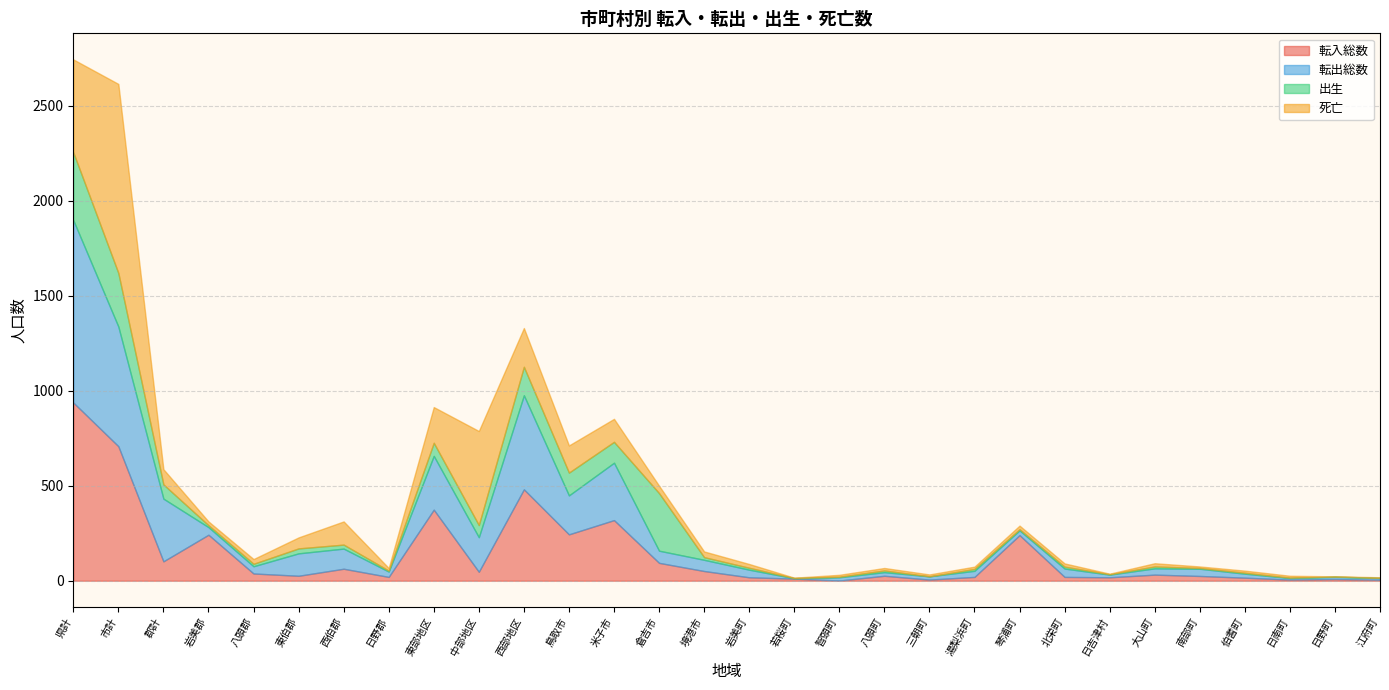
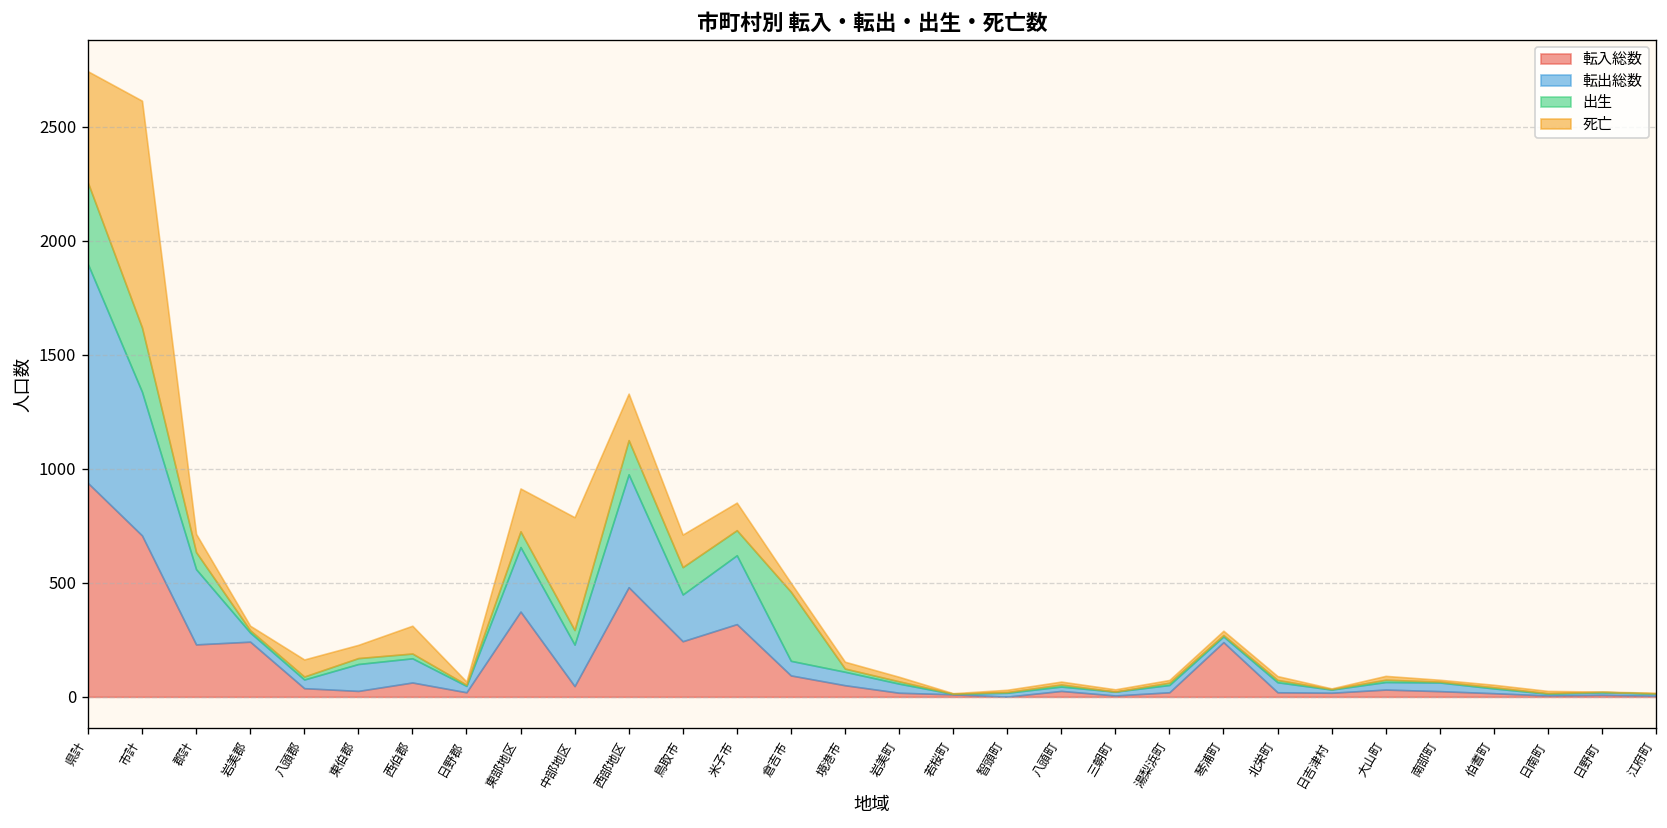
  {
    "転入総数": {
      "県計": 940,
      "市計": 710,
-     "郡計": 100,
+     "郡計": 230,
      "岩美郡": 240,
      "八頭郡": 40,
      "東伯郡": 30,
      "西伯郡": 60,
      "日野郡": 20,
      "東部地区": 370,
      "中部地区": 50,
      "西部地区": 480,
      "鳥取市": 240,
      "米子市": 320,
      "倉吉市": 90,
      "境港市": 50,
      "岩美町": 20,
      "八頭町": 30,
      "湯梨浜町": 20,
      "琴浦町": 240,
      "北栄町": 20,
      "日吉津村": 20,
      "大山町": 30,
      "南部町": 30,
      "伯耆町": 20
    },
    "転出総数": {
      "県計": 960,
      "市計": 630,
      "郡計": 330,
      "東伯郡": 120,
      "西伯郡": 110,
      "東部地区": 280,
      "中部地区": 180,
      "西部地区": 500,
      "鳥取市": 210,
      "米子市": 300,
      "倉吉市": 60,
      "境港市": 60
    },
    "出生": {
      "県計": 360,
      "市計": 280,
      "郡計": 80,
      "東伯郡": 30,
      "西伯郡": 20,
      "東部地区": 70,
      "中部地区": 60,
      "西部地区": 150,
      "鳥取市": 120,
      "米子市": 110,
      "倉吉市": 300,
      "境港市": 10
    },
    "死亡": {
      "県計": 490,
      "市計": 1000,
      "郡計": 80,
      "岩美郡": 20,
-     "八頭郡": 30,
+     "八頭郡": 80,
      "東伯郡": 60,
      "西伯郡": 120,
      "日野郡": 10,
      "東部地区": 190,
      "中部地区": 500,
      "西部地区": 200,
      "鳥取市": 140,
      "米子市": 120,
      "倉吉市": 40,
      "境港市": 30,
      "岩美町": 20,
      "琴浦町": 20,
      "北栄町": 20,
      "大山町": 20
    }
  }
